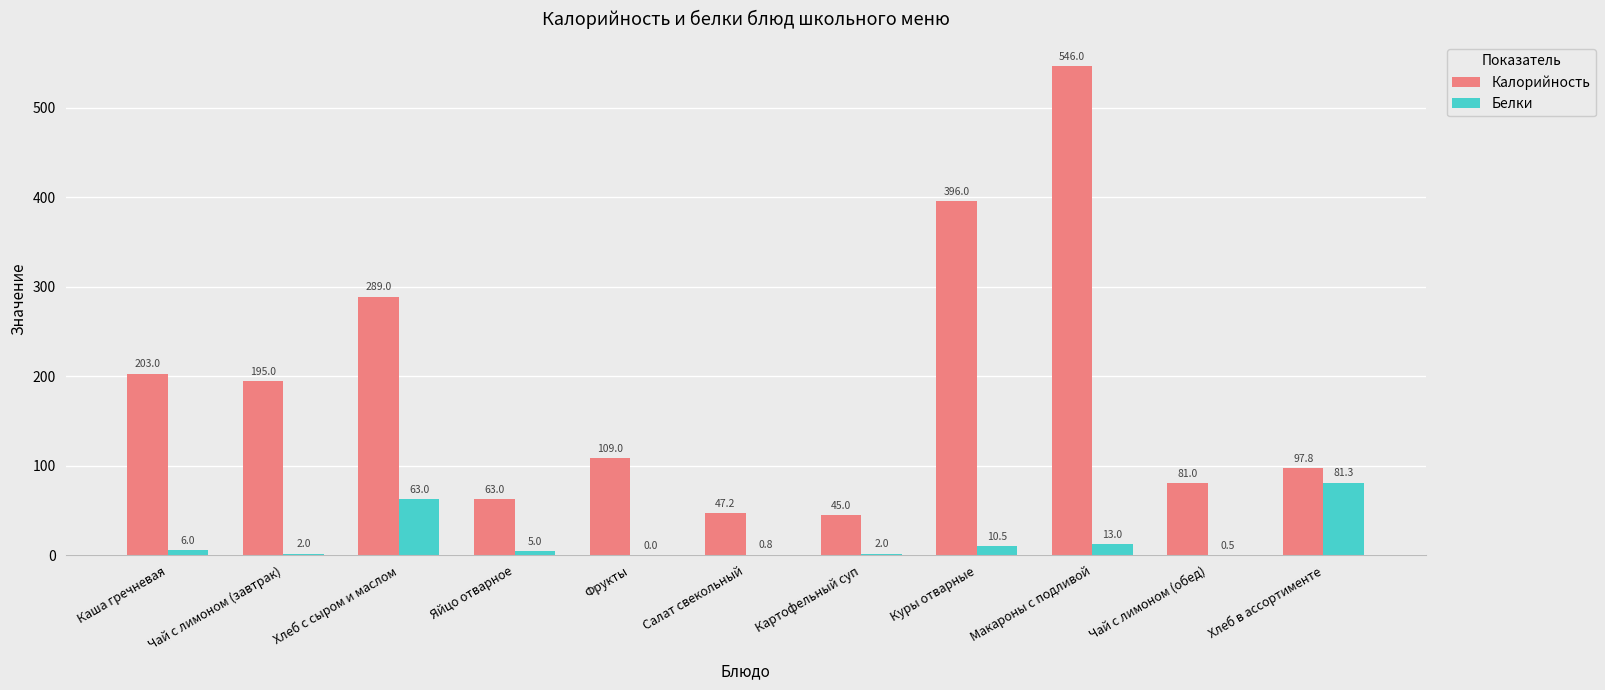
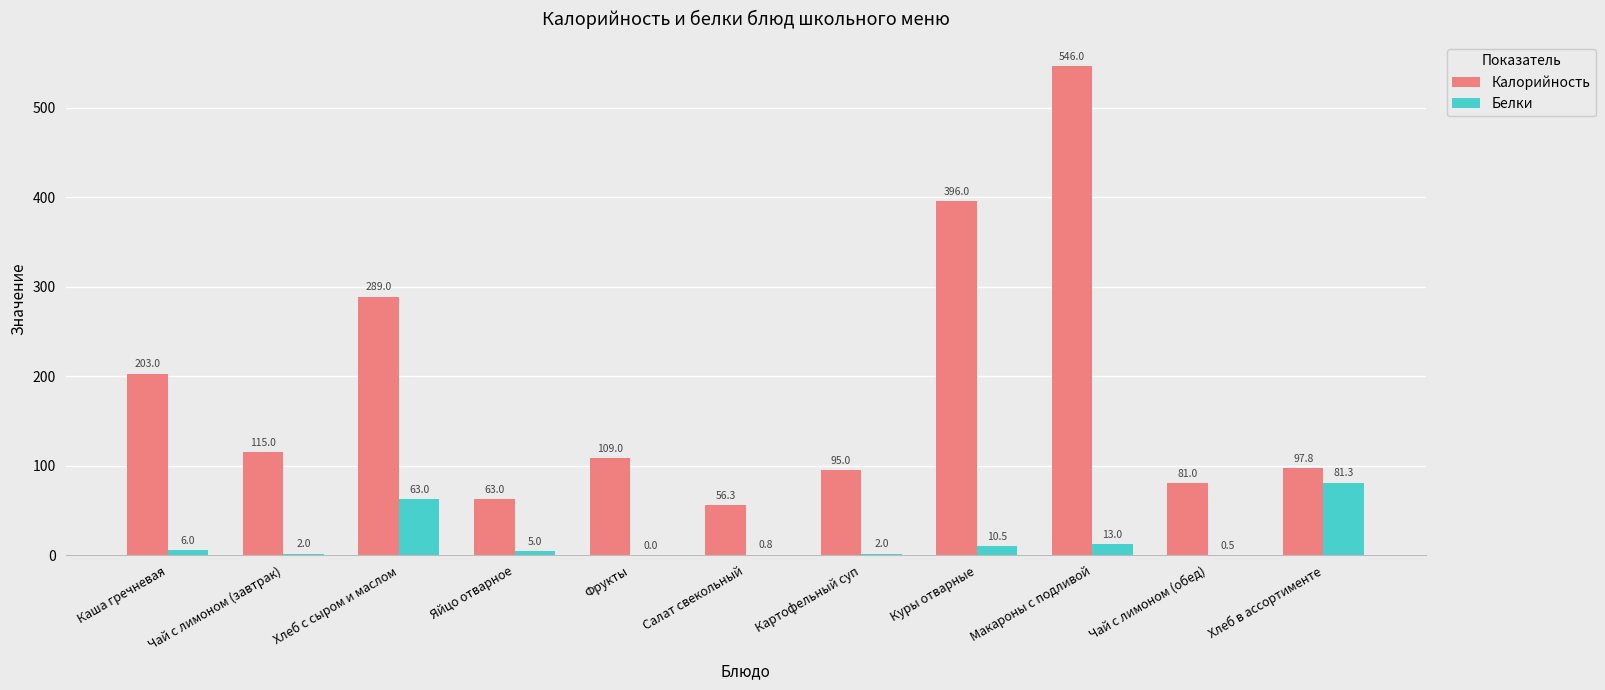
  {
    "Калорийность": {
      "Каша гречневая": 203.0,
-     "Чай с лимоном (завтрак)": 195.0,
+     "Чай с лимоном (завтрак)": 115.0,
      "Хлеб с сыром и маслом": 289.0,
      "Яйцо отварное": 63.0,
      "Фрукты": 109.0,
-     "Салат свекольный": 47.2,
-     "Картофельный суп": 45.0,
+     "Салат свекольный": 56.3,
+     "Картофельный суп": 95.0,
      "Куры отварные": 396.0,
      "Макароны с подливой": 546.0,
      "Чай с лимоном (обед)": 81.0,
      "Хлеб в ассортименте": 97.8
    },
    "Белки": {
      "Каша гречневая": 6.0,
      "Чай с лимоном (завтрак)": 2.0,
      "Хлеб с сыром и маслом": 63.0,
      "Яйцо отварное": 5.0,
      "Фрукты": 0.0,
      "Салат свекольный": 0.8,
      "Картофельный суп": 2.0,
      "Куры отварные": 10.5,
      "Макароны с подливой": 13.0,
      "Чай с лимоном (обед)": 0.5,
      "Хлеб в ассортименте": 81.3
    }
  }
